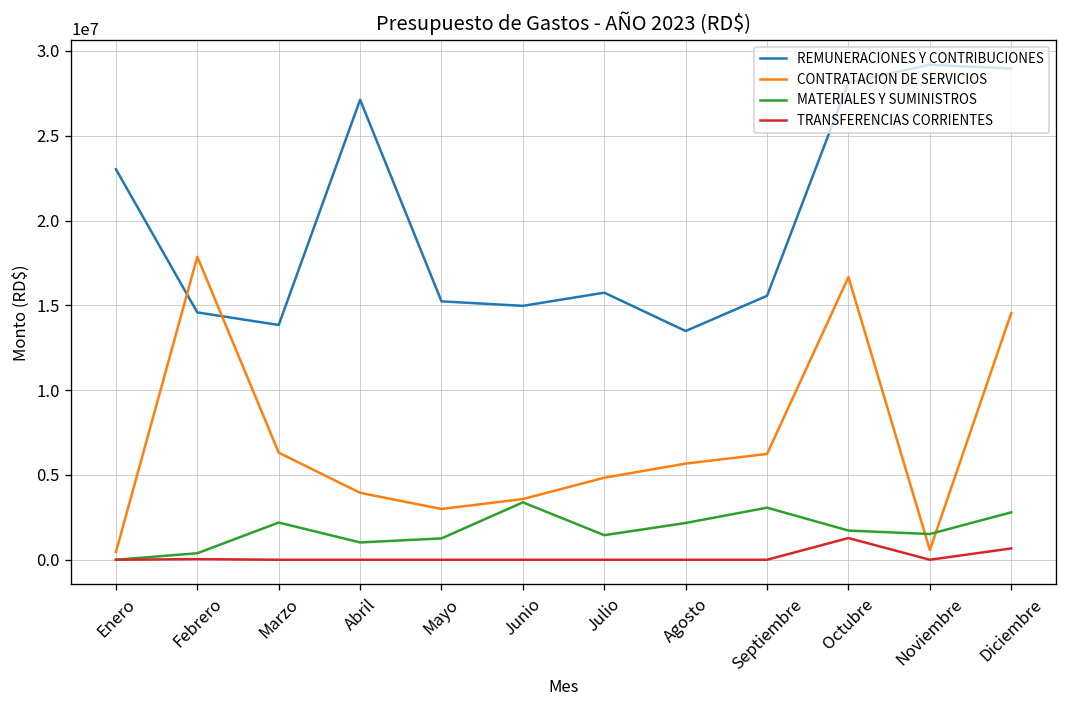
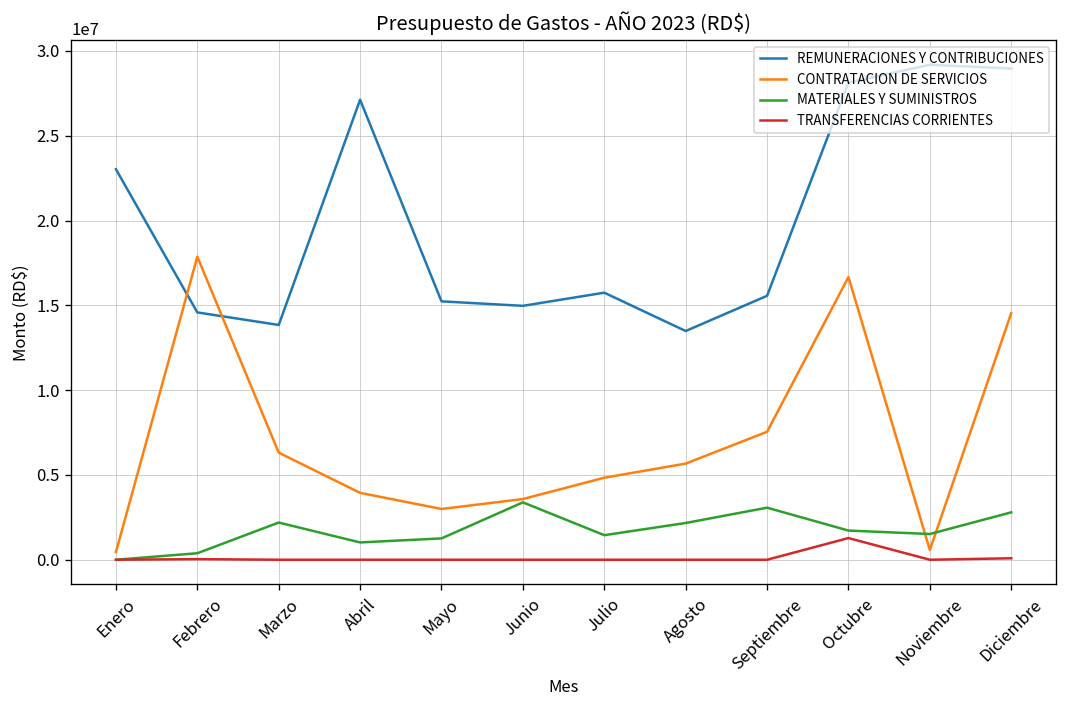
  {
    "REMUNERACIONES Y CONTRIBUCIONES": {
      "Enero": 23000000,
      "Febrero": 14600000,
      "Marzo": 13800000,
      "Abril": 27100000,
      "Mayo": 15200000,
      "Junio": 15000000,
      "Julio": 15700000,
      "Agosto": 13500000,
      "Septiembre": 15600000
    },
    "CONTRATACION DE SERVICIOS": {
      "Enero": 500000,
      "Febrero": 17900000,
      "Marzo": 6300000,
      "Abril": 3900000,
      "Mayo": 3000000,
      "Junio": 3600000,
      "Julio": 4800000,
      "Agosto": 5700000,
-     "Septiembre": 6200000,
+     "Septiembre": 7500000,
      "Octubre": 16700000,
      "Noviembre": 600000,
      "Diciembre": 14500000
    },
    "MATERIALES Y SUMINISTROS": {
      "Febrero": 400000,
      "Marzo": 2200000,
      "Abril": 1000000,
      "Mayo": 1300000,
      "Junio": 3400000,
      "Julio": 1400000,
      "Agosto": 2200000,
      "Septiembre": 3100000,
      "Octubre": 1700000,
      "Noviembre": 1500000,
      "Diciembre": 2800000
    },
    "TRANSFERENCIAS CORRIENTES": {
      "Febrero": 0,
      "Marzo": 0,
      "Abril": 0,
      "Mayo": 0,
      "Junio": 0,
      "Julio": 0,
      "Agosto": 0,
      "Septiembre": 0,
      "Octubre": 1300000,
      "Noviembre": 0,
-     "Diciembre": 700000
+     "Diciembre": 100000
    }
  }
